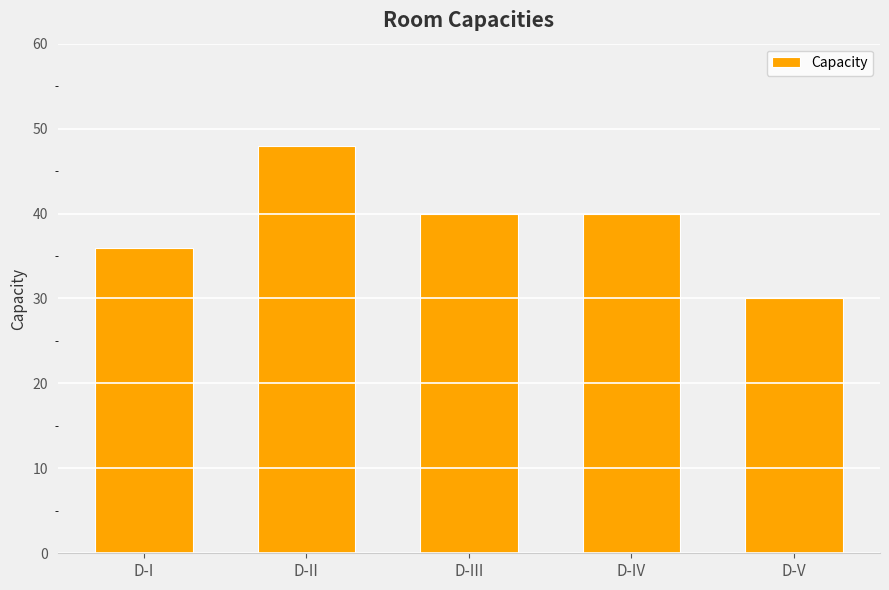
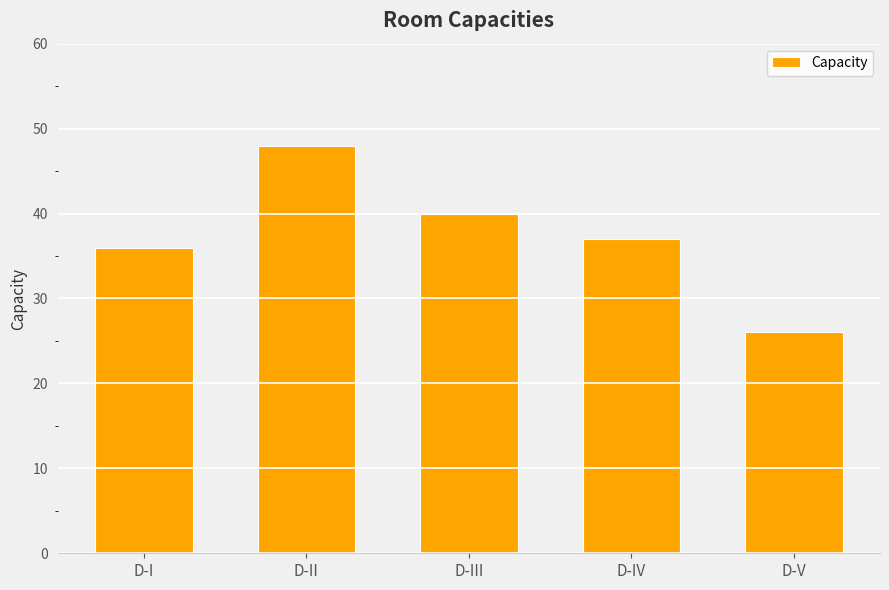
  {
    "D-I": 36,
    "D-II": 48,
    "D-III": 40,
-   "D-IV": 40,
-   "D-V": 30
+   "D-IV": 37,
+   "D-V": 26
  }
